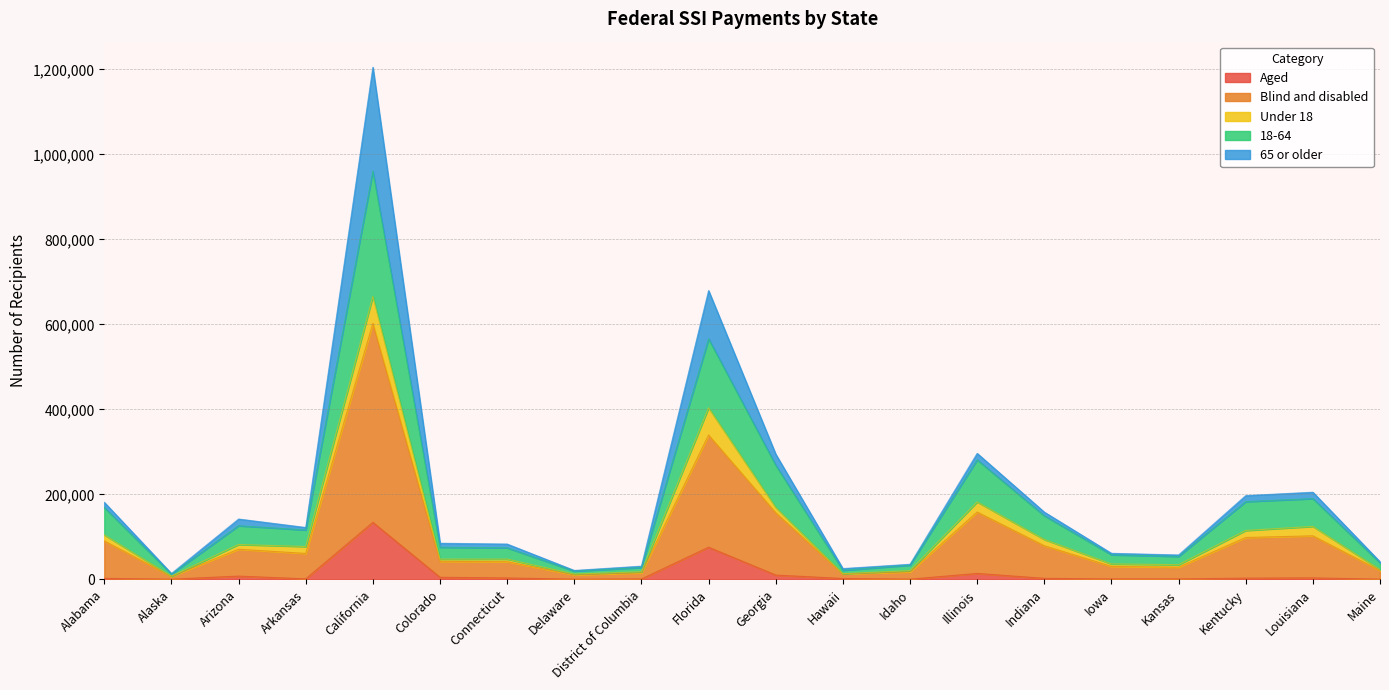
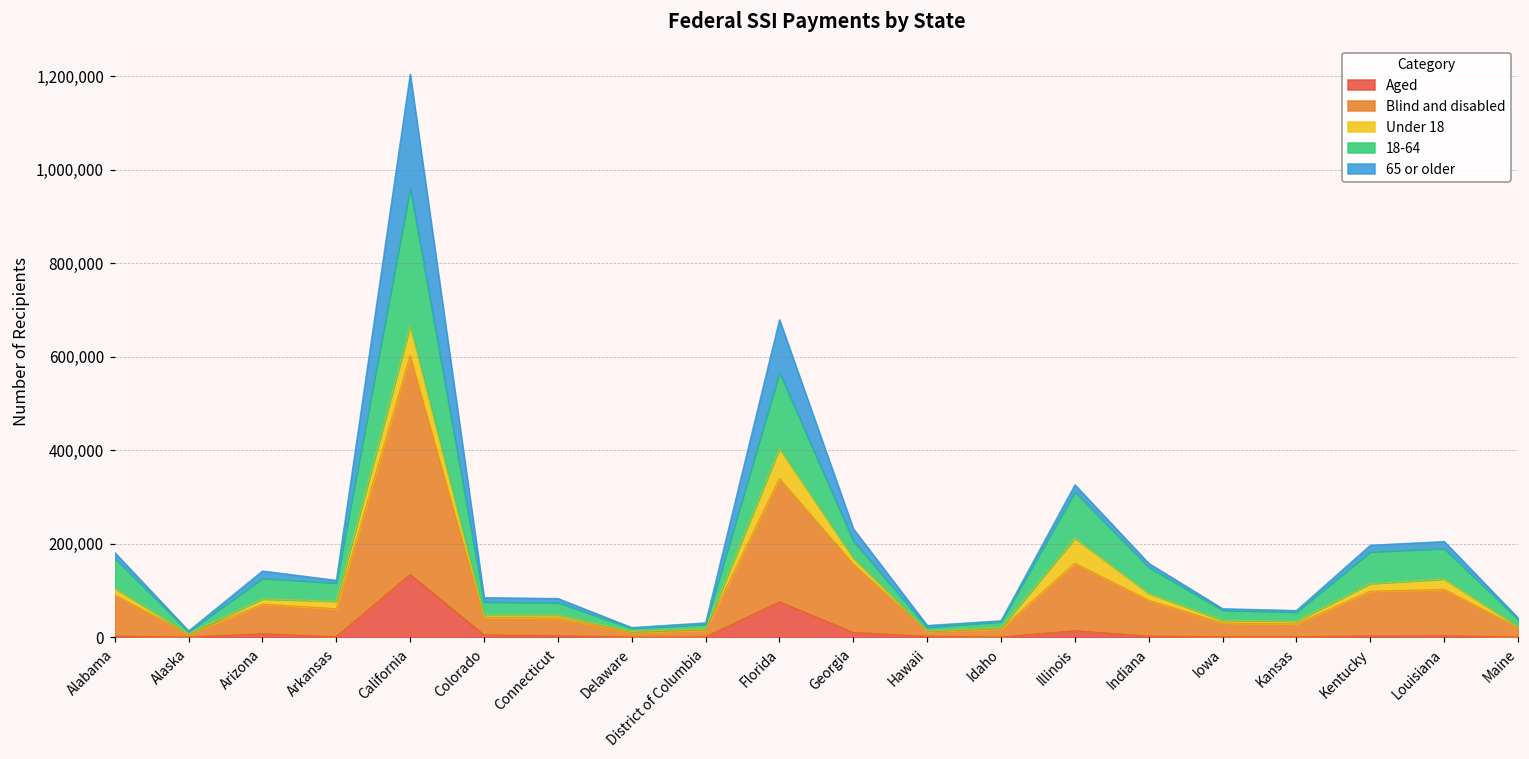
  {
    "Under 18": {
      "Alabama": "10,000",
      "Arizona": "10,000",
      "Arkansas": "20,000",
      "California": "60,000",
      "Connecticut": "10,000",
      "Florida": "60,000",
      "Georgia": "10,000",
-     "Illinois": "20,000",
+     "Illinois": "50,000",
      "Indiana": "10,000",
      "Kentucky": "20,000",
      "Louisiana": "20,000"
    },
    "18-64": {
      "Alabama": "60,000",
      "Arizona": "40,000",
      "California": "290,000",
      "Colorado": "30,000",
      "Connecticut": "30,000",
      "Florida": "160,000",
-     "Georgia": "100,000",
+     "Georgia": "40,000",
      "Illinois": "100,000",
      "Indiana": "60,000",
      "Kentucky": "70,000",
      "Louisiana": "70,000"
    },
    "65 or older": {
      "Alabama": "10,000",
      "Arizona": "20,000",
      "California": "240,000",
      "Colorado": "10,000",
      "Connecticut": "10,000",
      "Florida": "110,000",
      "Georgia": "30,000",
      "Illinois": "20,000",
      "Indiana": "10,000",
      "Kentucky": "10,000",
      "Louisiana": "20,000"
    }
  }
